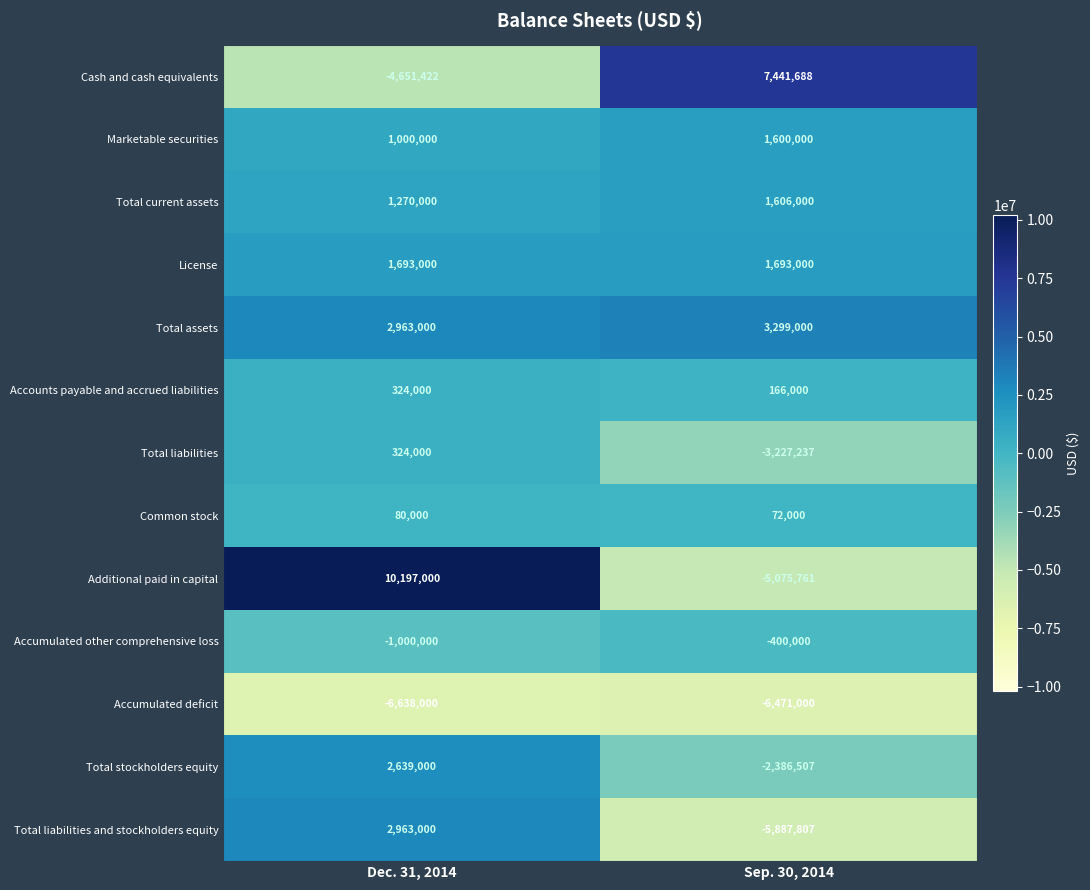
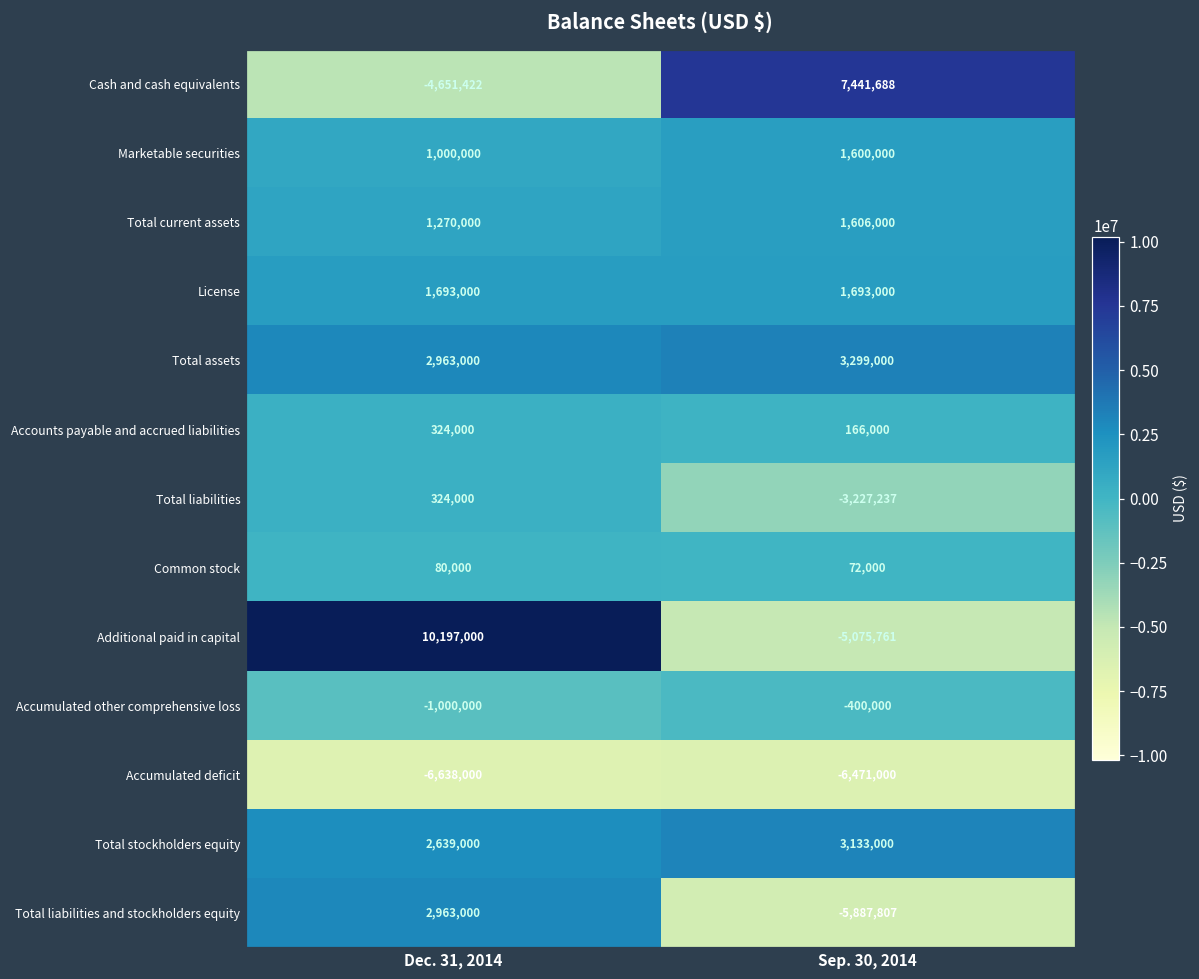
  {
    "Cash and cash equivalents": {
      "Dec. 31, 2014": "-4,651,422",
      "Sep. 30, 2014": "7,441,688"
    },
    "Marketable securities": {
      "Dec. 31, 2014": "1,000,000",
      "Sep. 30, 2014": "1,600,000"
    },
    "Total current assets": {
      "Dec. 31, 2014": "1,270,000",
      "Sep. 30, 2014": "1,606,000"
    },
    "License": {
      "Dec. 31, 2014": "1,693,000",
      "Sep. 30, 2014": "1,693,000"
    },
    "Total assets": {
      "Dec. 31, 2014": "2,963,000",
      "Sep. 30, 2014": "3,299,000"
    },
    "Accounts payable and accrued liabilities": {
      "Dec. 31, 2014": "324,000",
      "Sep. 30, 2014": "166,000"
    },
    "Total liabilities": {
      "Dec. 31, 2014": "324,000",
      "Sep. 30, 2014": "-3,227,237"
    },
    "Common stock": {
      "Dec. 31, 2014": "80,000",
      "Sep. 30, 2014": "72,000"
    },
    "Additional paid in capital": {
      "Dec. 31, 2014": "10,197,000",
      "Sep. 30, 2014": "-5,075,761"
    },
    "Accumulated other comprehensive loss": {
      "Dec. 31, 2014": "-1,000,000",
      "Sep. 30, 2014": "-400,000"
    },
    "Accumulated deficit": {
      "Dec. 31, 2014": "-6,638,000",
      "Sep. 30, 2014": "-6,471,000"
    },
    "Total stockholders equity": {
      "Dec. 31, 2014": "2,639,000",
-     "Sep. 30, 2014": "-2,386,507"
+     "Sep. 30, 2014": "3,133,000"
    },
    "Total liabilities and stockholders equity": {
      "Dec. 31, 2014": "2,963,000",
      "Sep. 30, 2014": "-5,887,807"
    }
  }
